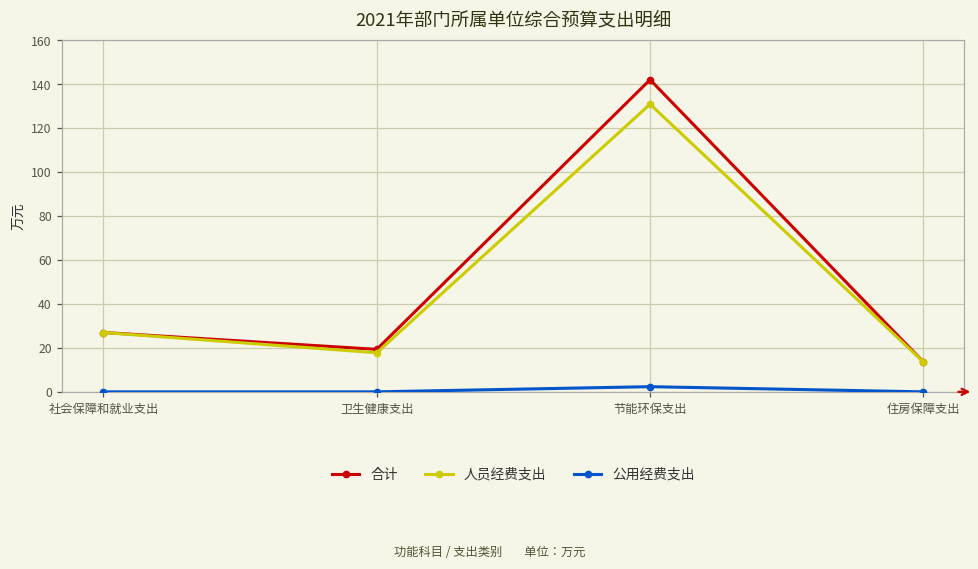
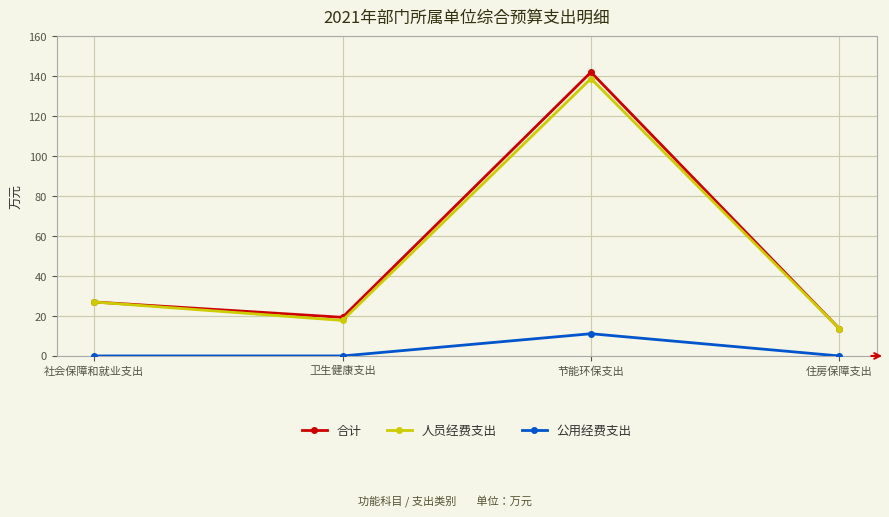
  {
    "合计": {
      "卫生健康支出": 19,
      "节能环保支出": 142
    },
    "人员经费支出": {
      "卫生健康支出": 18,
-     "节能环保支出": 131
+     "节能环保支出": 139
    },
    "公用经费支出": {
      "社会保障和就业支出": 0,
      "卫生健康支出": 0,
-     "节能环保支出": 2,
+     "节能环保支出": 11,
      "住房保障支出": 0
    }
  }
